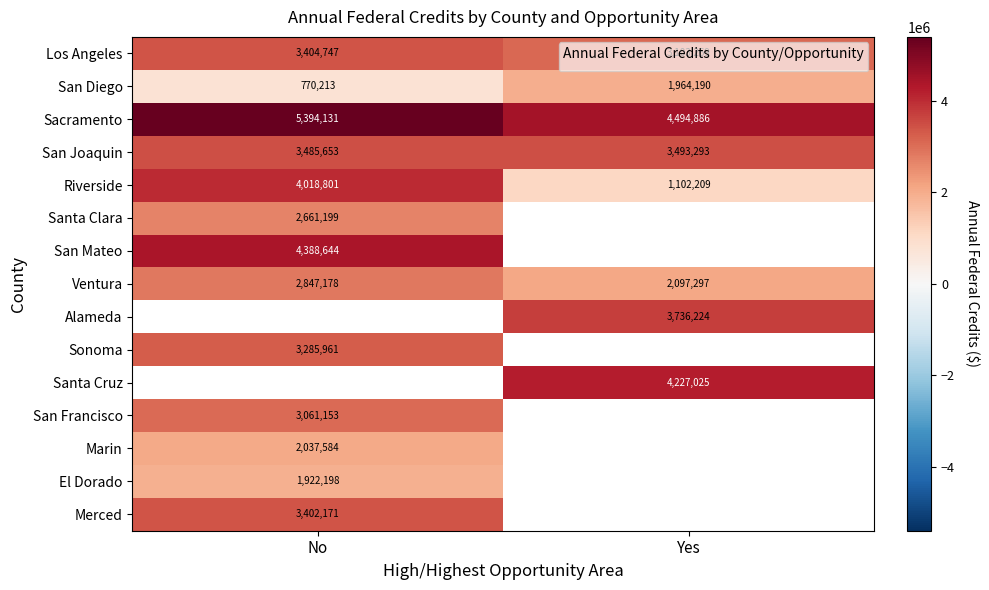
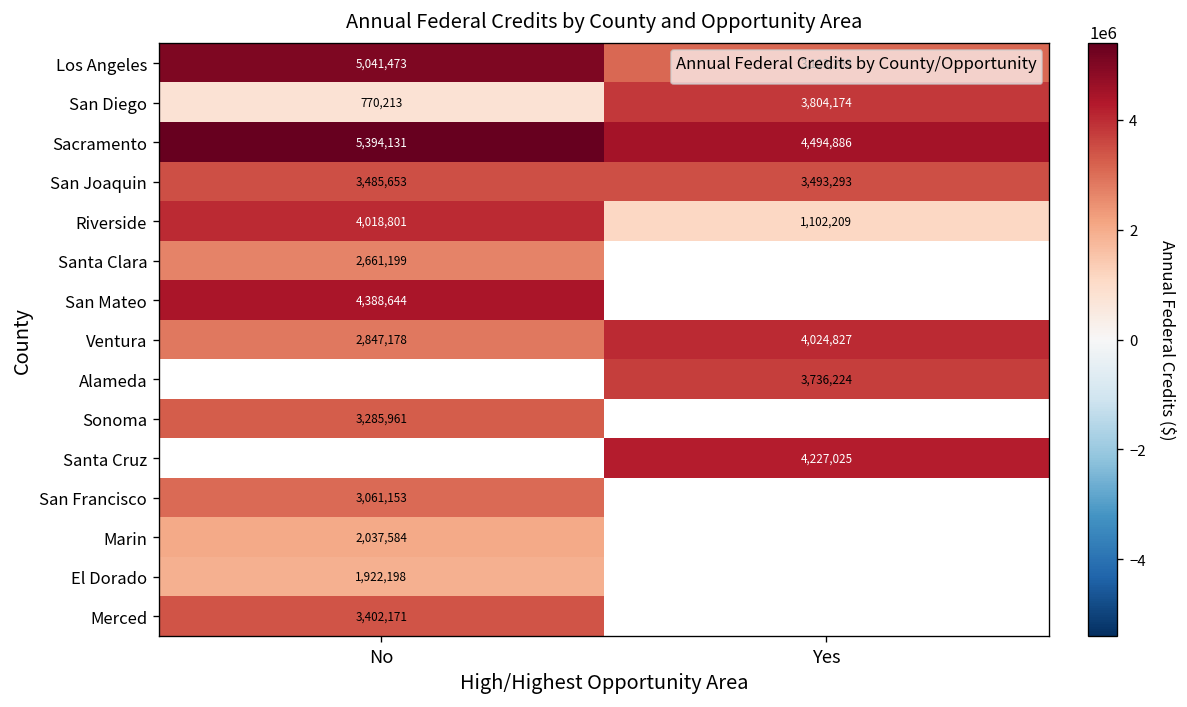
  {
    "Los Angeles": {
-     "No": "3,404,747"
+     "No": "5,041,473"
    },
    "San Diego": {
      "No": "770,213",
-     "Yes": "1,964,190"
+     "Yes": "3,804,174"
    },
    "Sacramento": {
      "No": "5,394,131",
      "Yes": "4,494,886"
    },
    "San Joaquin": {
      "No": "3,485,653",
      "Yes": "3,493,293"
    },
    "Riverside": {
      "No": "4,018,801",
      "Yes": "1,102,209"
    },
    "Santa Clara": {
      "No": "2,661,199"
    },
    "San Mateo": {
      "No": "4,388,644"
    },
    "Ventura": {
      "No": "2,847,178",
-     "Yes": "2,097,297"
+     "Yes": "4,024,827"
    },
    "Alameda": {
      "Yes": "3,736,224"
    },
    "Sonoma": {
      "No": "3,285,961"
    },
    "Santa Cruz": {
      "Yes": "4,227,025"
    },
    "San Francisco": {
      "No": "3,061,153"
    },
    "Marin": {
      "No": "2,037,584"
    },
    "El Dorado": {
      "No": "1,922,198"
    },
    "Merced": {
      "No": "3,402,171"
    }
  }
